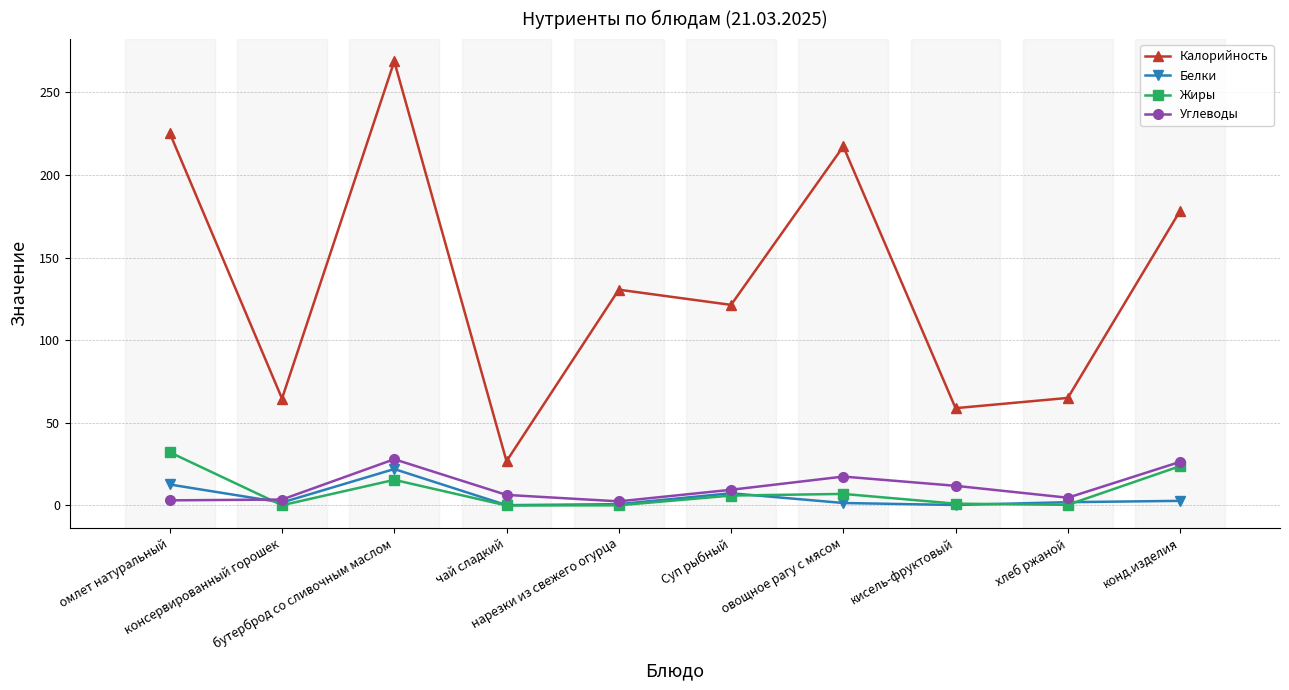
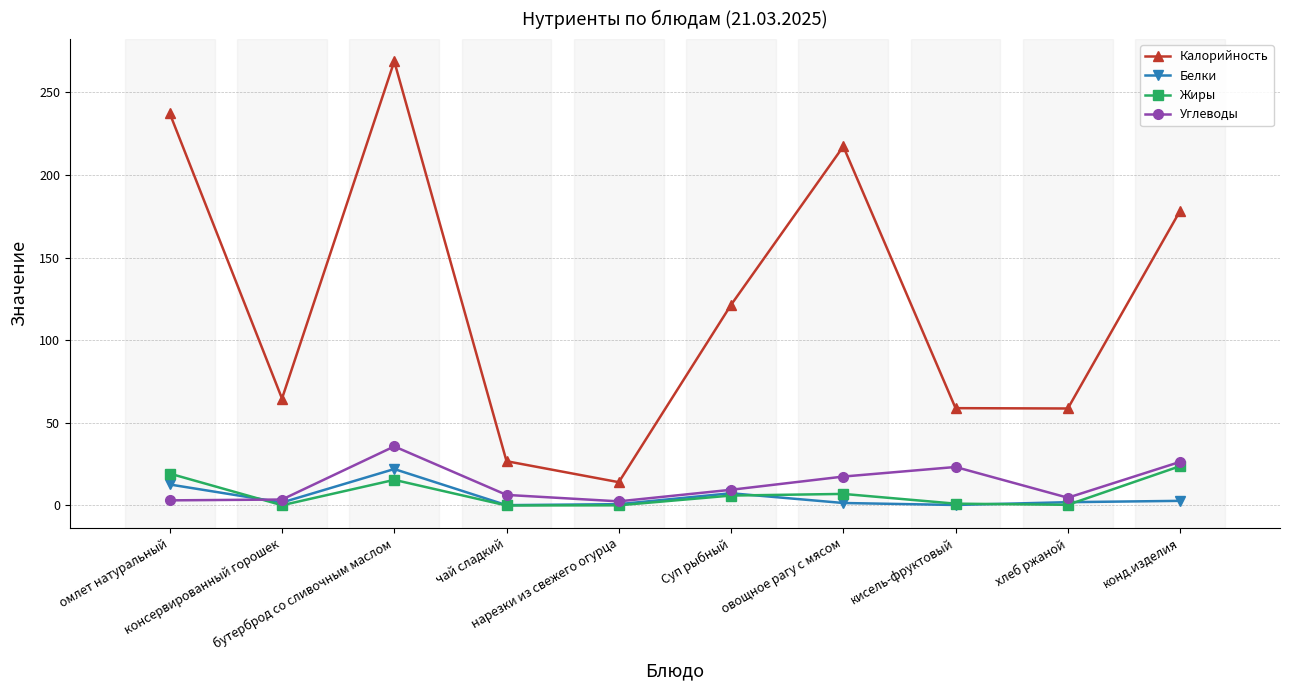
  {
    "Калорийность": {
-     "омлет натуральный": 225,
+     "омлет натуральный": 237,
      "консервированный горошек": 65,
      "бутерброд со сливочным маслом": 269,
      "чай сладкий": 27,
-     "нарезки из свежего огурца": 131,
+     "нарезки из свежего огурца": 14,
      "Суп рыбный": 121,
      "овощное рагу с мясом": 217,
      "кисель-фруктовый": 59,
-     "хлеб ржаной": 65,
+     "хлеб ржаной": 59,
      "конд.изделия": 178
    },
    "Белки": {
      "омлет натуральный": 13,
      "консервированный горошек": 2,
      "бутерброд со сливочным маслом": 22,
      "овощное рагу с мясом": 2,
      "хлеб ржаной": 2,
      "конд.изделия": 3
    },
    "Жиры": {
-     "омлет натуральный": 32,
+     "омлет натуральный": 19,
      "консервированный горошек": 0,
      "бутерброд со сливочным маслом": 16,
      "овощное рагу с мясом": 7,
      "хлеб ржаной": 0,
      "конд.изделия": 24
    },
    "Углеводы": {
      "омлет натуральный": 3,
      "консервированный горошек": 4,
-     "бутерброд со сливочным маслом": 28,
+     "бутерброд со сливочным маслом": 36,
      "чай сладкий": 6,
      "нарезки из свежего огурца": 3,
      "Суп рыбный": 10,
      "овощное рагу с мясом": 18,
-     "кисель-фруктовый": 12,
+     "кисель-фруктовый": 23,
      "хлеб ржаной": 5,
      "конд.изделия": 26
    }
  }
